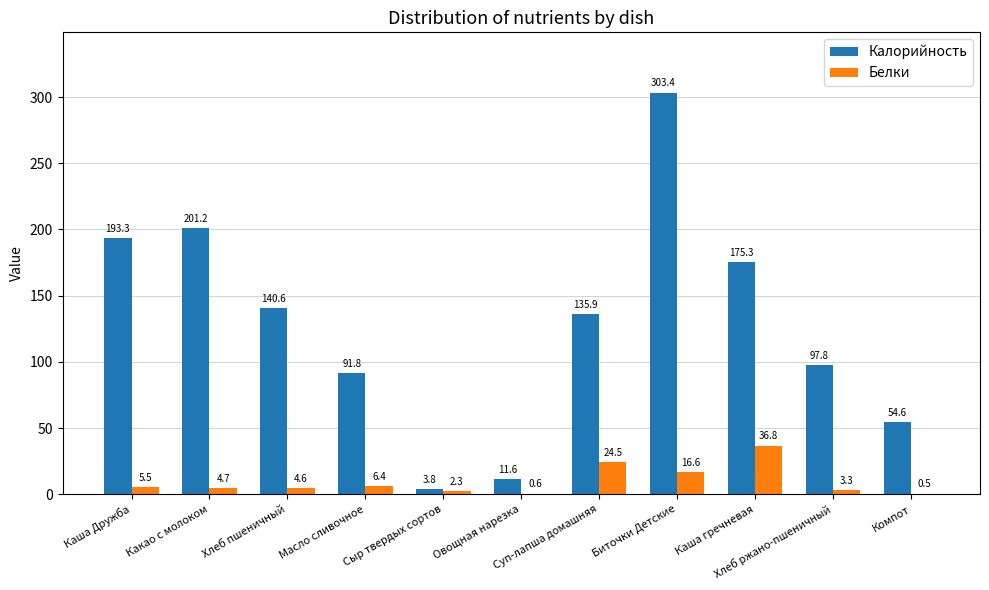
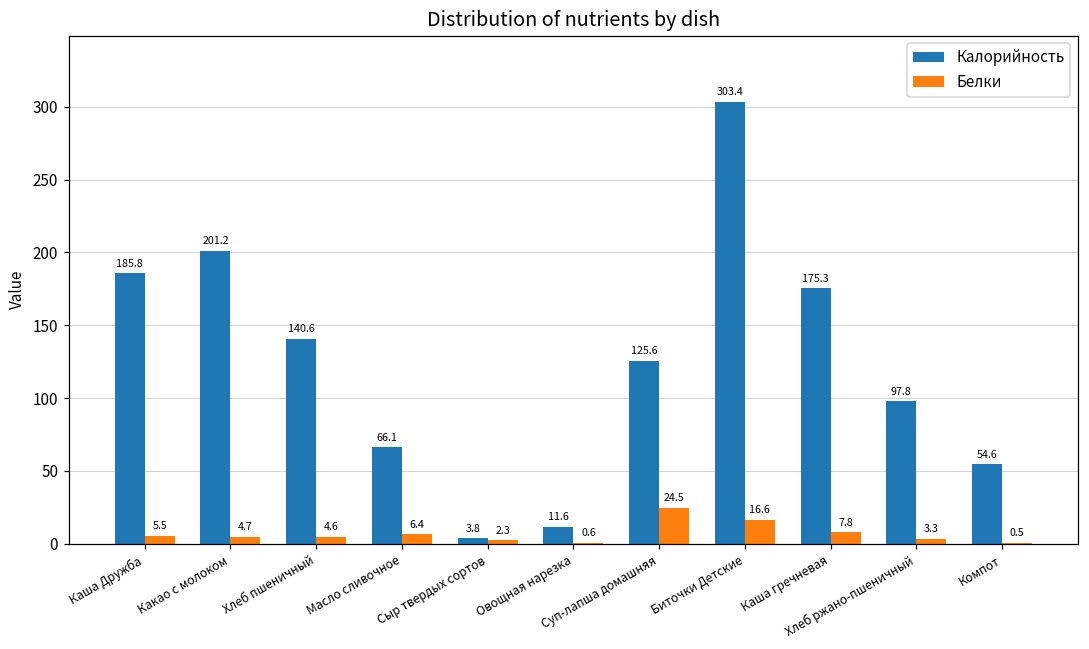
  {
    "Калорийность": {
-     "Каша Дружба": 193.3,
+     "Каша Дружба": 185.8,
      "Какао с молоком": 201.2,
      "Хлеб пшеничный": 140.6,
-     "Масло сливочное": 91.8,
+     "Масло сливочное": 66.1,
      "Сыр твердых сортов": 3.8,
      "Овощная нарезка": 11.6,
-     "Суп-лапша домашняя": 135.9,
+     "Суп-лапша домашняя": 125.6,
      "Биточки Детские": 303.4,
      "Каша гречневая": 175.3,
      "Хлеб ржано-пшеничный": 97.8,
      "Компот": 54.6
    },
    "Белки": {
      "Каша Дружба": 5.5,
      "Какао с молоком": 4.7,
      "Хлеб пшеничный": 4.6,
      "Масло сливочное": 6.4,
      "Сыр твердых сортов": 2.3,
      "Овощная нарезка": 0.6,
      "Суп-лапша домашняя": 24.5,
      "Биточки Детские": 16.6,
-     "Каша гречневая": 36.8,
+     "Каша гречневая": 7.8,
      "Хлеб ржано-пшеничный": 3.3,
      "Компот": 0.5
    }
  }
